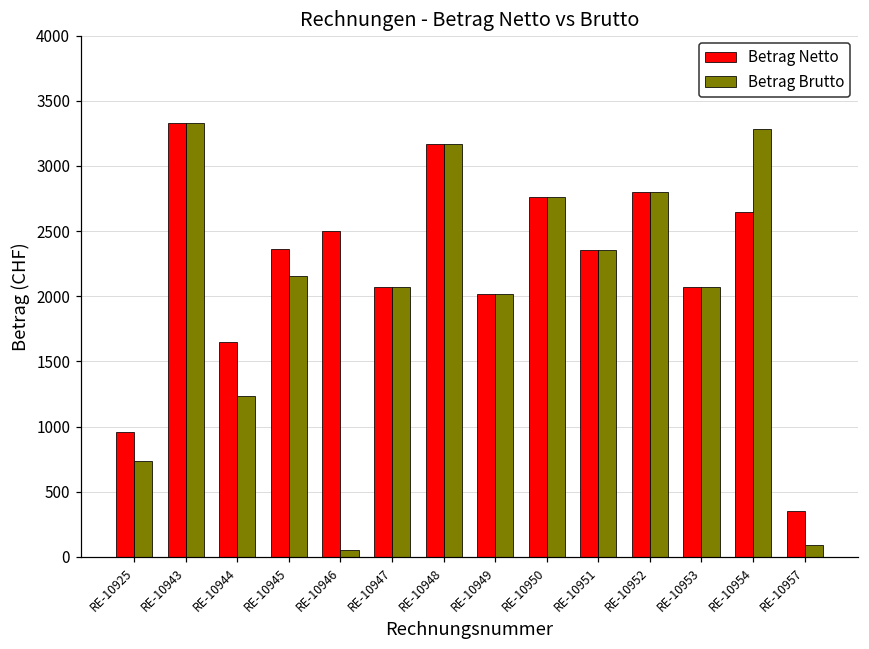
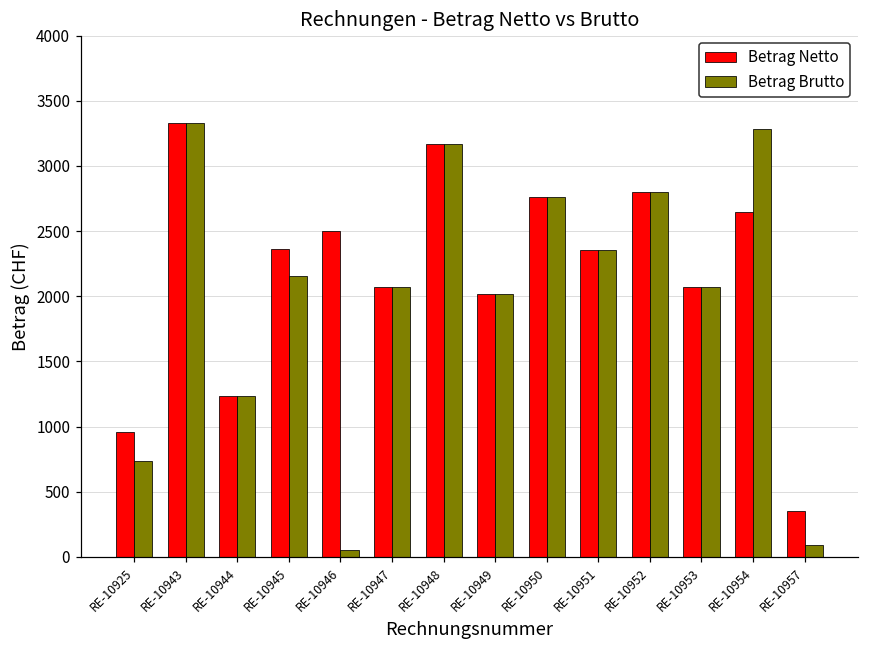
  {
    "Betrag Netto": {
      "RE-10925": 960,
      "RE-10943": 3330,
-     "RE-10944": 1650,
+     "RE-10944": 1240,
      "RE-10945": 2370,
      "RE-10946": 2500,
      "RE-10947": 2070,
      "RE-10948": 3170,
      "RE-10949": 2020,
      "RE-10950": 2760,
      "RE-10951": 2360,
      "RE-10952": 2800,
      "RE-10953": 2070,
      "RE-10954": 2640,
      "RE-10957": 350
    },
    "Betrag Brutto": {
      "RE-10925": 740,
      "RE-10943": 3330,
      "RE-10944": 1240,
      "RE-10945": 2160,
      "RE-10946": 60,
      "RE-10947": 2070,
      "RE-10948": 3170,
      "RE-10949": 2020,
      "RE-10950": 2760,
      "RE-10951": 2360,
      "RE-10952": 2800,
      "RE-10953": 2070,
      "RE-10954": 3280,
      "RE-10957": 90
    }
  }
